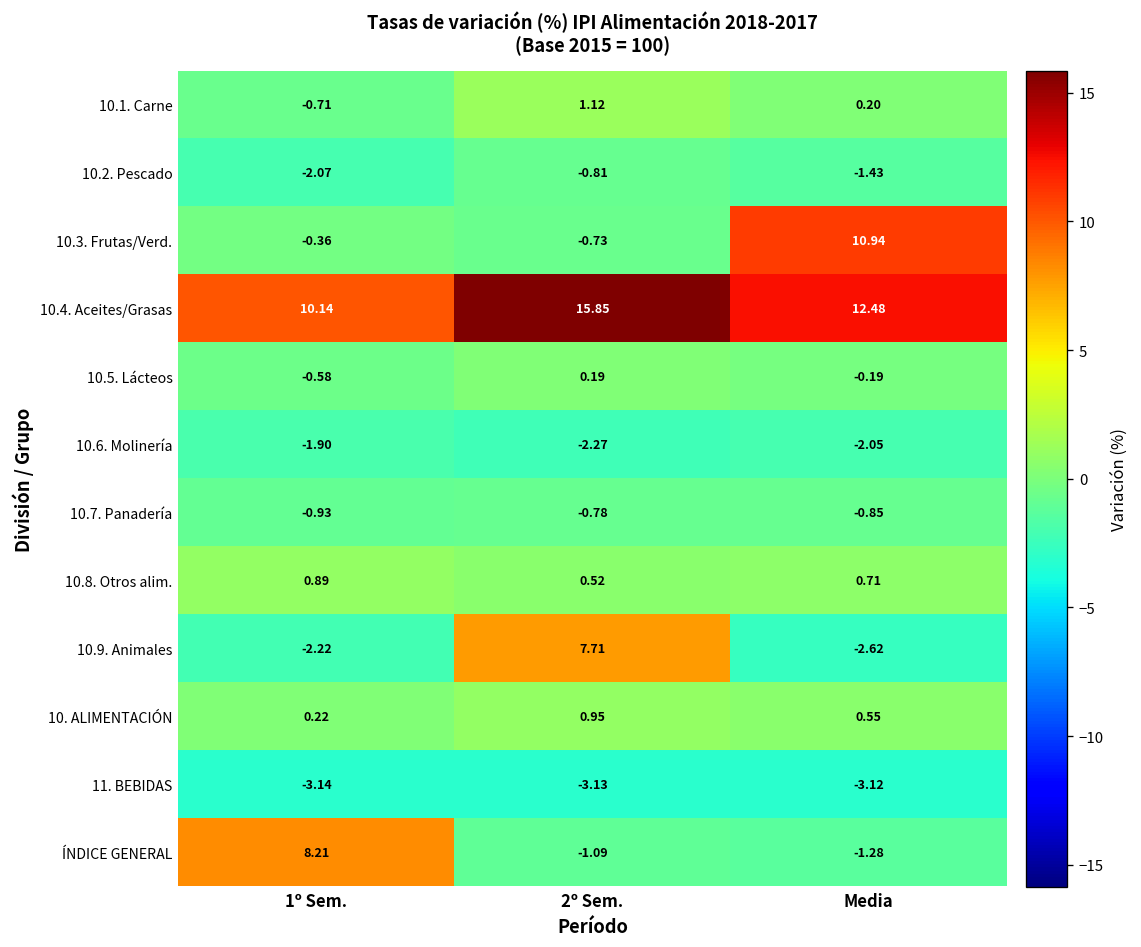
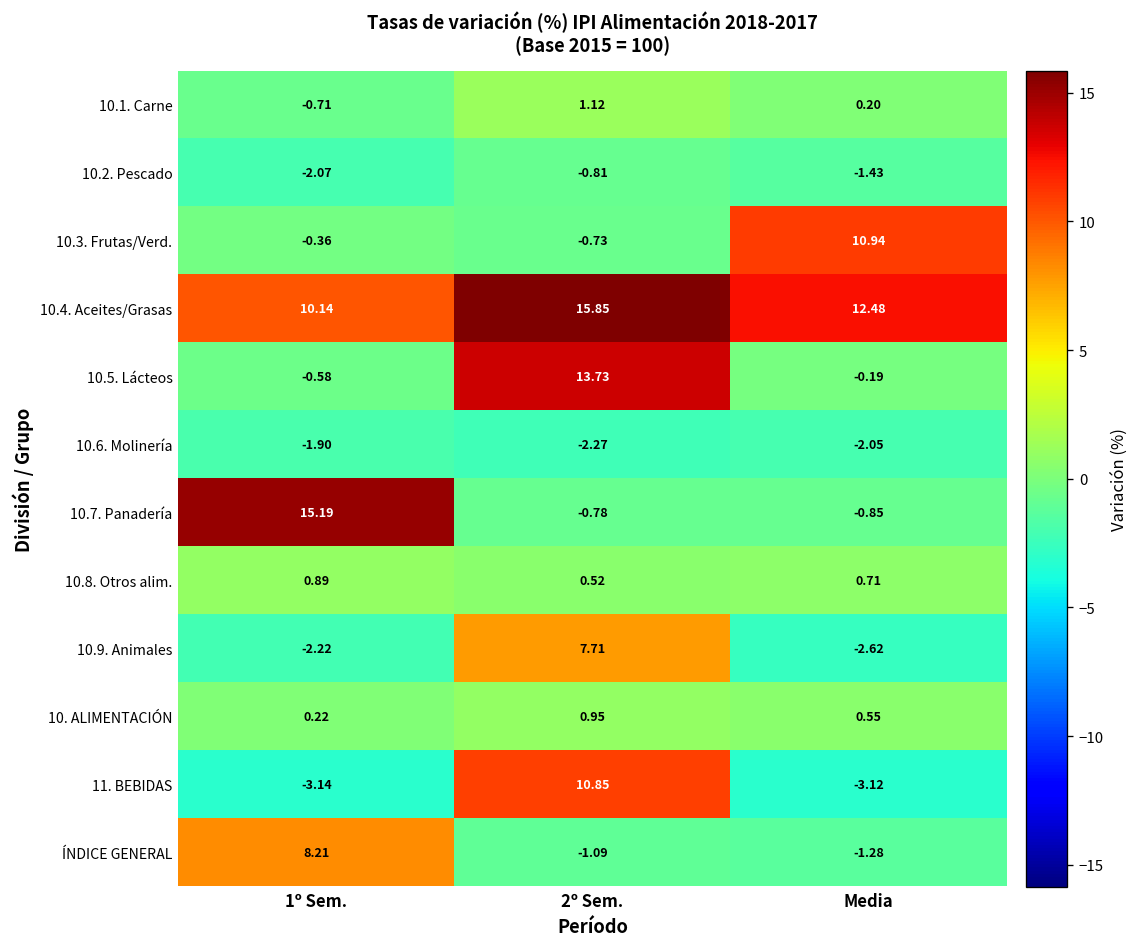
  {
    "10.1. Carne": {
      "1º Sem.": -0.71,
      "2º Sem.": 1.12,
      "Media": 0.20
    },
    "10.2. Pescado": {
      "1º Sem.": -2.07,
      "2º Sem.": -0.81,
      "Media": -1.43
    },
    "10.3. Frutas/Verd.": {
      "1º Sem.": -0.36,
      "2º Sem.": -0.73,
      "Media": 10.94
    },
    "10.4. Aceites/Grasas": {
      "1º Sem.": 10.14,
      "2º Sem.": 15.85,
      "Media": 12.48
    },
    "10.5. Lácteos": {
      "1º Sem.": -0.58,
-     "2º Sem.": 0.19,
+     "2º Sem.": 13.73,
      "Media": -0.19
    },
    "10.6. Molinería": {
      "1º Sem.": -1.90,
      "2º Sem.": -2.27,
      "Media": -2.05
    },
    "10.7. Panadería": {
-     "1º Sem.": -0.93,
+     "1º Sem.": 15.19,
      "2º Sem.": -0.78,
      "Media": -0.85
    },
    "10.8. Otros alim.": {
      "1º Sem.": 0.89,
      "2º Sem.": 0.52,
      "Media": 0.71
    },
    "10.9. Animales": {
      "1º Sem.": -2.22,
      "2º Sem.": 7.71,
      "Media": -2.62
    },
    "10. ALIMENTACIÓN": {
      "1º Sem.": 0.22,
      "2º Sem.": 0.95,
      "Media": 0.55
    },
    "11. BEBIDAS": {
      "1º Sem.": -3.14,
-     "2º Sem.": -3.13,
+     "2º Sem.": 10.85,
      "Media": -3.12
    },
    "ÍNDICE GENERAL": {
      "1º Sem.": 8.21,
      "2º Sem.": -1.09,
      "Media": -1.28
    }
  }
